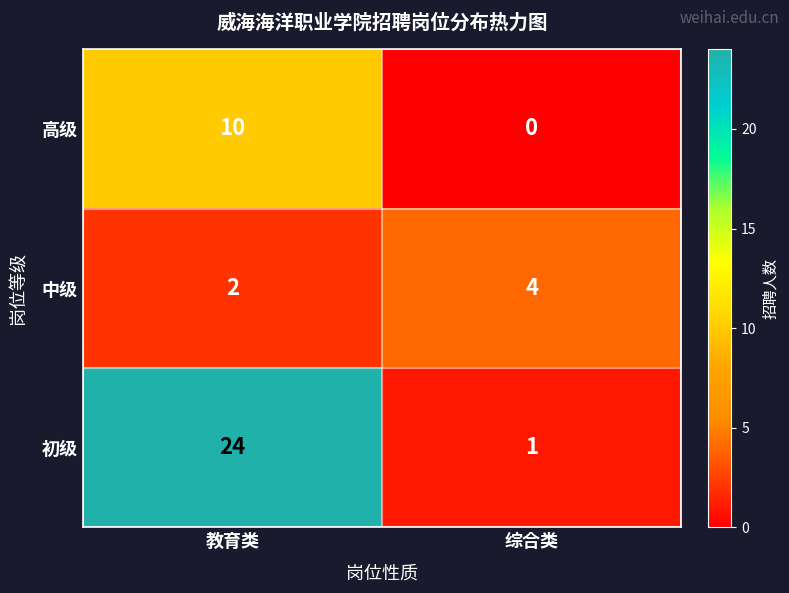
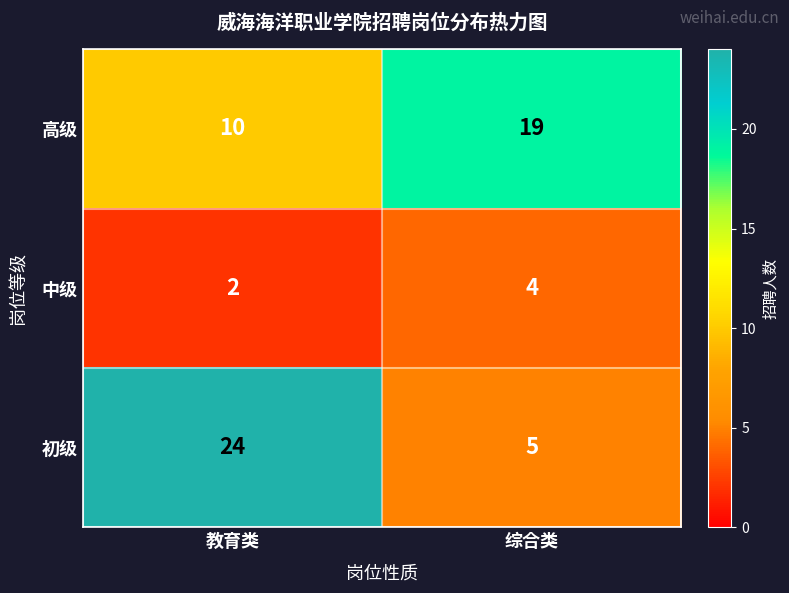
  {
    "高级": {
      "教育类": 10,
-     "综合类": 0
+     "综合类": 19
    },
    "中级": {
      "教育类": 2,
      "综合类": 4
    },
    "初级": {
      "教育类": 24,
-     "综合类": 1
+     "综合类": 5
    }
  }
